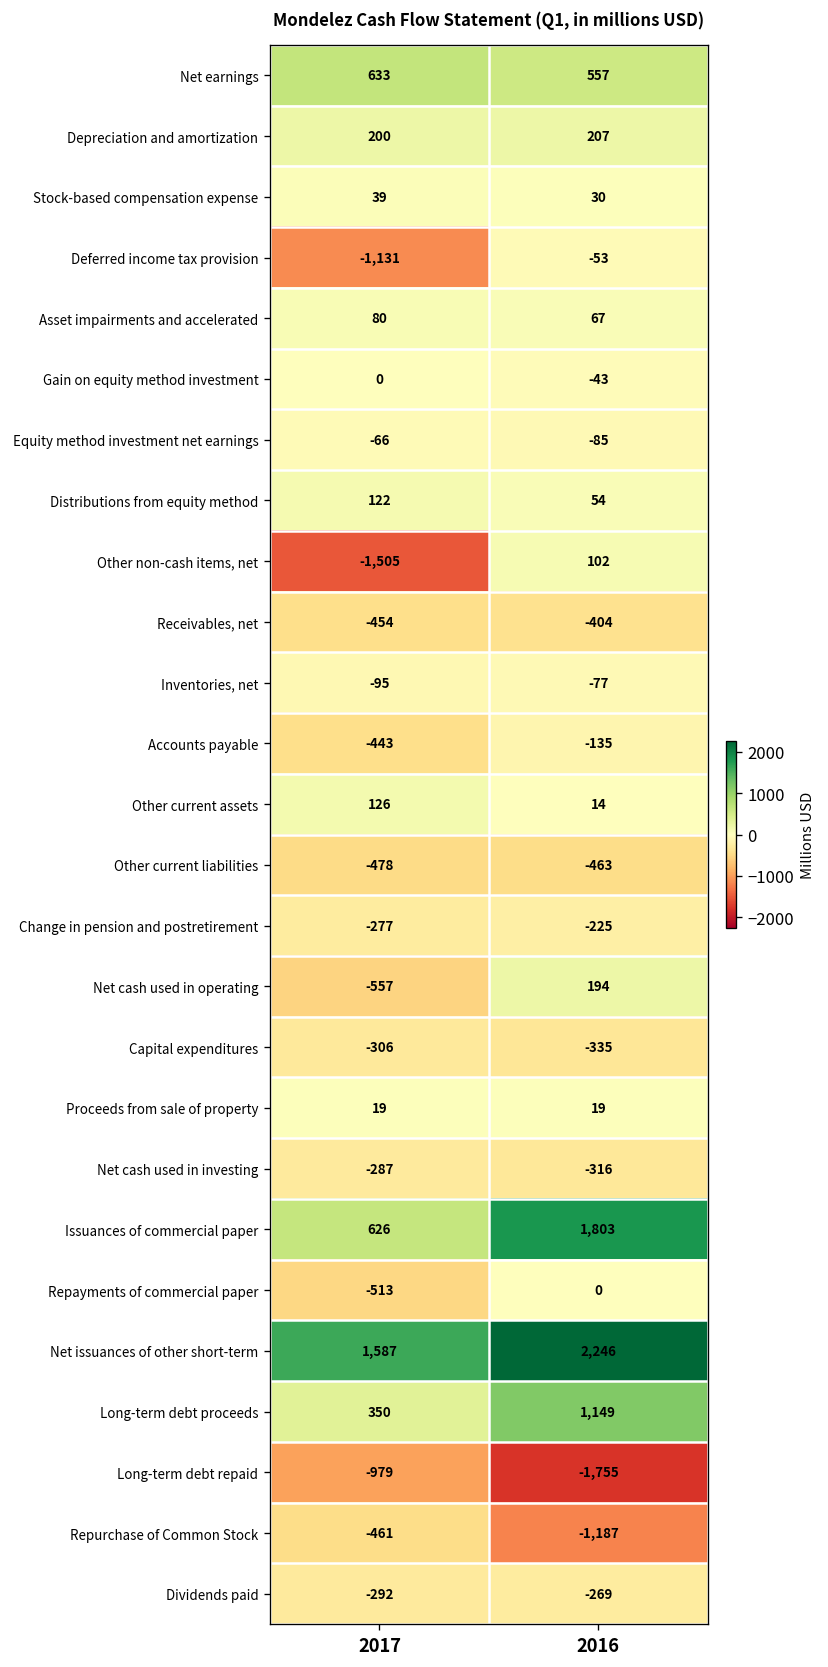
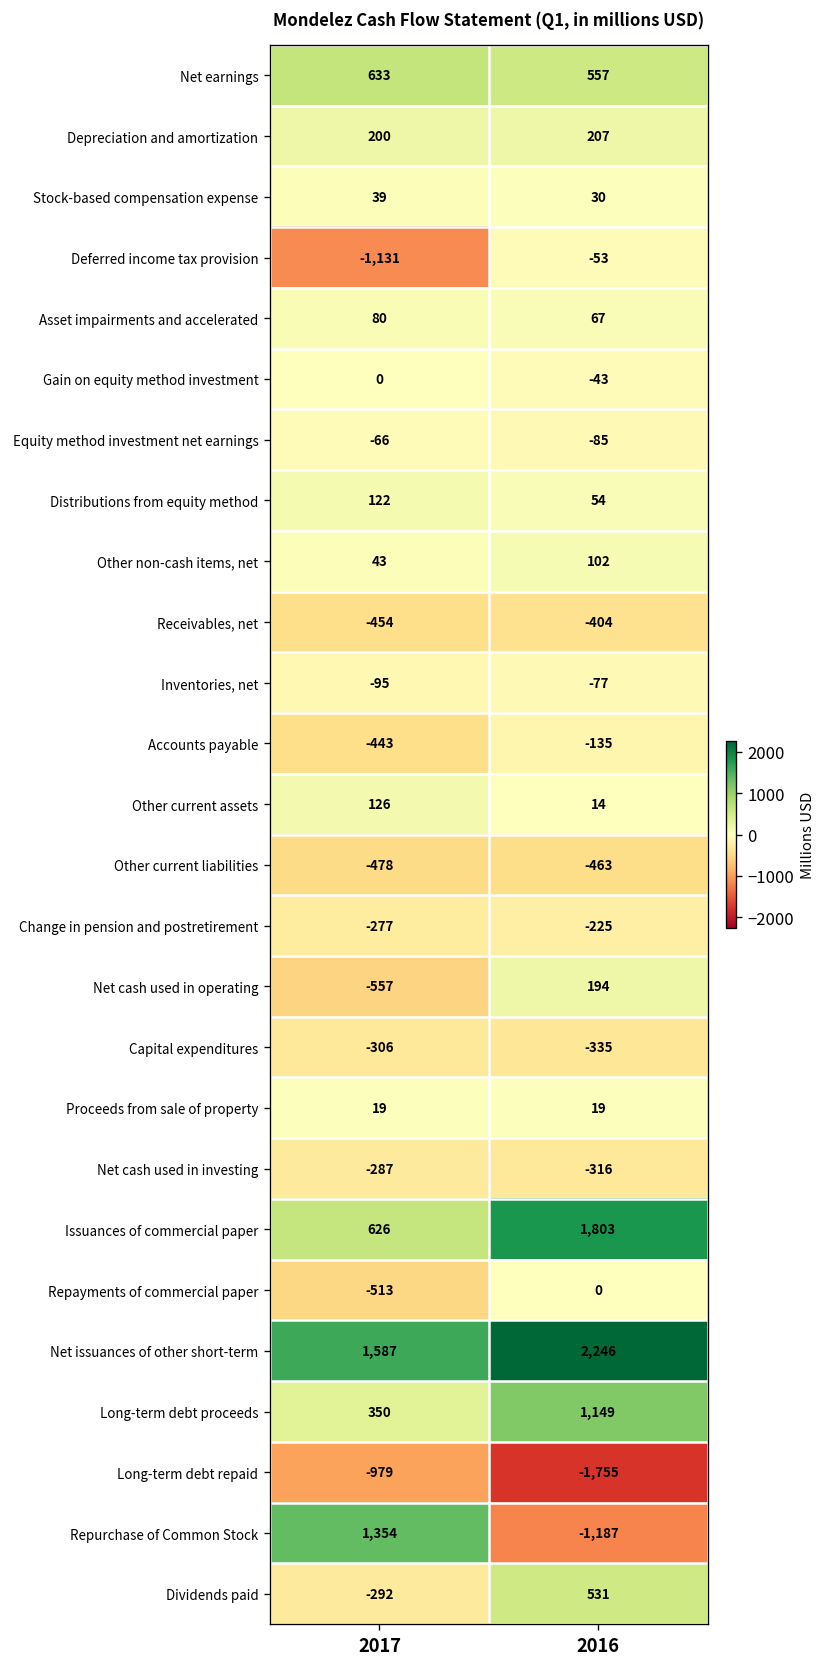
  {
    "Net earnings": {
      "2017": "633",
      "2016": "557"
    },
    "Depreciation and amortization": {
      "2017": "200",
      "2016": "207"
    },
    "Stock-based compensation expense": {
      "2017": "39",
      "2016": "30"
    },
    "Deferred income tax provision": {
      "2017": "-1,131",
      "2016": "-53"
    },
    "Asset impairments and accelerated": {
      "2017": "80",
      "2016": "67"
    },
    "Gain on equity method investment": {
      "2017": "0",
      "2016": "-43"
    },
    "Equity method investment net earnings": {
      "2017": "-66",
      "2016": "-85"
    },
    "Distributions from equity method": {
      "2017": "122",
      "2016": "54"
    },
    "Other non-cash items, net": {
-     "2017": "-1,505",
+     "2017": "43",
      "2016": "102"
    },
    "Receivables, net": {
      "2017": "-454",
      "2016": "-404"
    },
    "Inventories, net": {
      "2017": "-95",
      "2016": "-77"
    },
    "Accounts payable": {
      "2017": "-443",
      "2016": "-135"
    },
    "Other current assets": {
      "2017": "126",
      "2016": "14"
    },
    "Other current liabilities": {
      "2017": "-478",
      "2016": "-463"
    },
    "Change in pension and postretirement": {
      "2017": "-277",
      "2016": "-225"
    },
    "Net cash used in operating": {
      "2017": "-557",
      "2016": "194"
    },
    "Capital expenditures": {
      "2017": "-306",
      "2016": "-335"
    },
    "Proceeds from sale of property": {
      "2017": "19",
      "2016": "19"
    },
    "Net cash used in investing": {
      "2017": "-287",
      "2016": "-316"
    },
    "Issuances of commercial paper": {
      "2017": "626",
      "2016": "1,803"
    },
    "Repayments of commercial paper": {
      "2017": "-513",
      "2016": "0"
    },
    "Net issuances of other short-term": {
      "2017": "1,587",
      "2016": "2,246"
    },
    "Long-term debt proceeds": {
      "2017": "350",
      "2016": "1,149"
    },
    "Long-term debt repaid": {
      "2017": "-979",
      "2016": "-1,755"
    },
    "Repurchase of Common Stock": {
-     "2017": "-461",
+     "2017": "1,354",
      "2016": "-1,187"
    },
    "Dividends paid": {
      "2017": "-292",
-     "2016": "-269"
+     "2016": "531"
    }
  }
